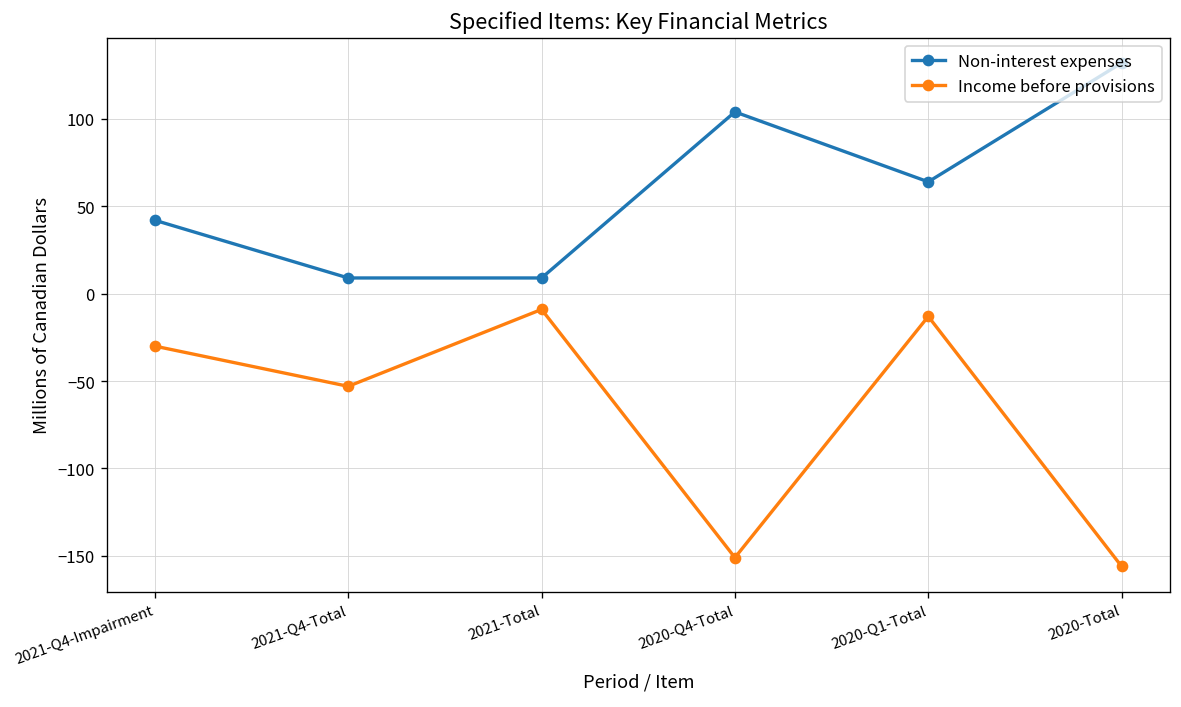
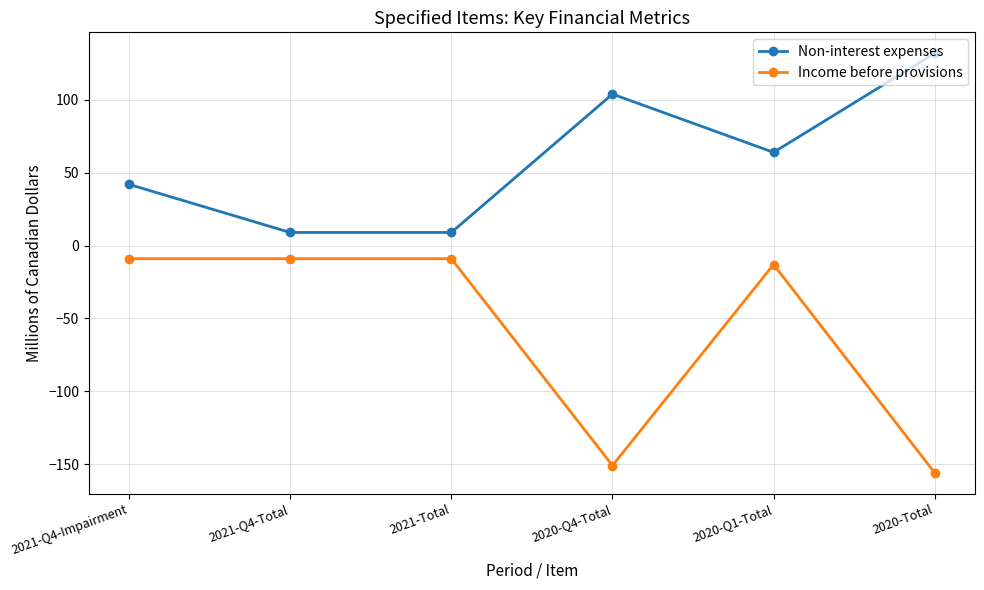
  {
    "Non-interest expenses": {
      "2021-Q4-Impairment": 42,
      "2021-Q4-Total": 9,
      "2021-Total": 9,
      "2020-Q4-Total": 104,
      "2020-Q1-Total": 64
    },
    "Income before provisions": {
-     "2021-Q4-Impairment": -30,
-     "2021-Q4-Total": -53,
+     "2021-Q4-Impairment": -9,
+     "2021-Q4-Total": -9,
      "2021-Total": -9,
      "2020-Q4-Total": -151,
      "2020-Q1-Total": -13,
      "2020-Total": -156
    }
  }
